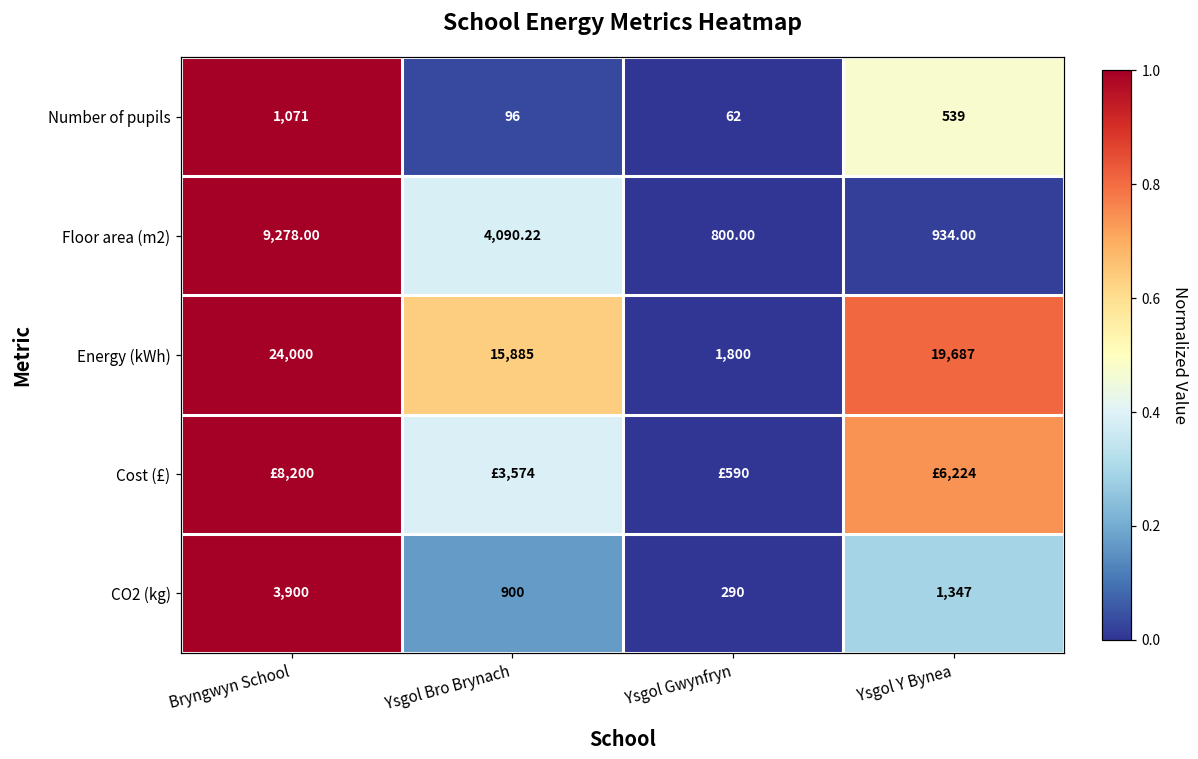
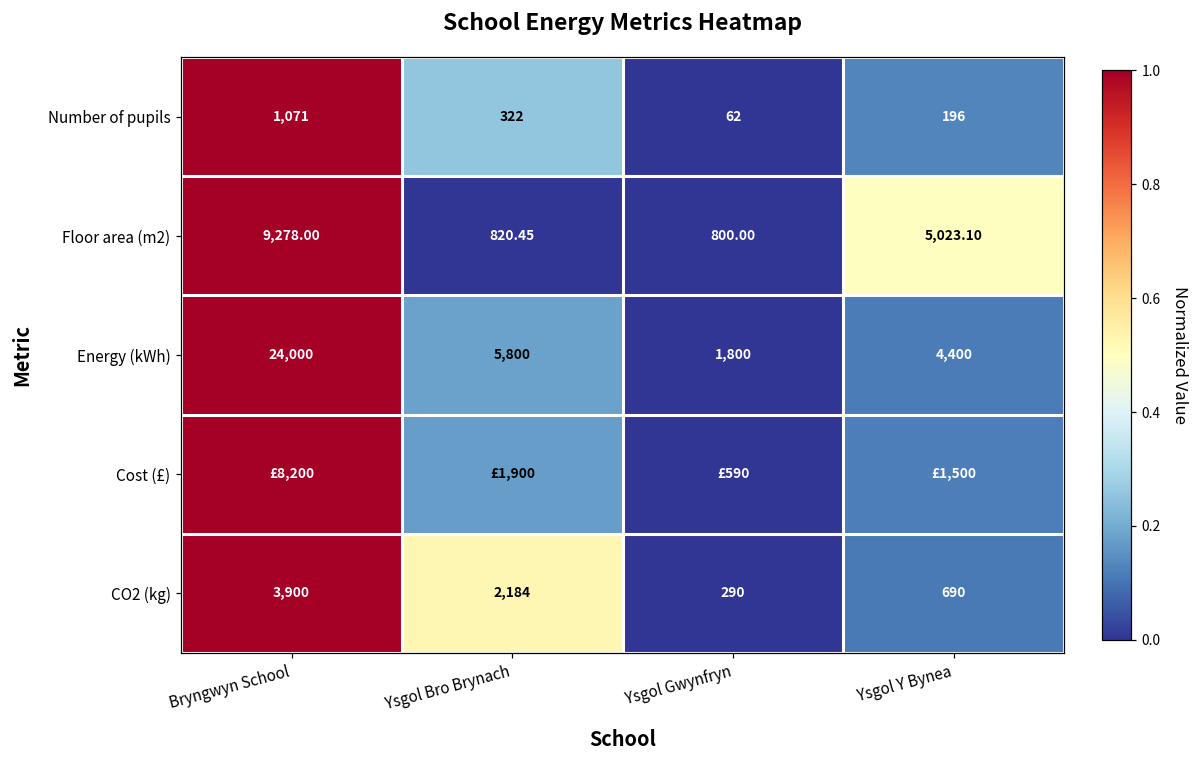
  {
    "Number of pupils": {
      "Bryngwyn School": "1,071",
-     "Ysgol Bro Brynach": "96",
+     "Ysgol Bro Brynach": "322",
      "Ysgol Gwynfryn": "62",
-     "Ysgol Y Bynea": "539"
+     "Ysgol Y Bynea": "196"
    },
    "Floor area (m2)": {
      "Bryngwyn School": "9,278.00",
-     "Ysgol Bro Brynach": "4,090.22",
+     "Ysgol Bro Brynach": "820.45",
      "Ysgol Gwynfryn": "800.00",
-     "Ysgol Y Bynea": "934.00"
+     "Ysgol Y Bynea": "5,023.10"
    },
    "Energy (kWh)": {
      "Bryngwyn School": "24,000",
-     "Ysgol Bro Brynach": "15,885",
+     "Ysgol Bro Brynach": "5,800",
      "Ysgol Gwynfryn": "1,800",
-     "Ysgol Y Bynea": "19,687"
+     "Ysgol Y Bynea": "4,400"
    },
    "Cost (£)": {
      "Bryngwyn School": "£8,200",
-     "Ysgol Bro Brynach": "£3,574",
+     "Ysgol Bro Brynach": "£1,900",
      "Ysgol Gwynfryn": "£590",
-     "Ysgol Y Bynea": "£6,224"
+     "Ysgol Y Bynea": "£1,500"
    },
    "CO2 (kg)": {
      "Bryngwyn School": "3,900",
-     "Ysgol Bro Brynach": "900",
+     "Ysgol Bro Brynach": "2,184",
      "Ysgol Gwynfryn": "290",
-     "Ysgol Y Bynea": "1,347"
+     "Ysgol Y Bynea": "690"
    }
  }
